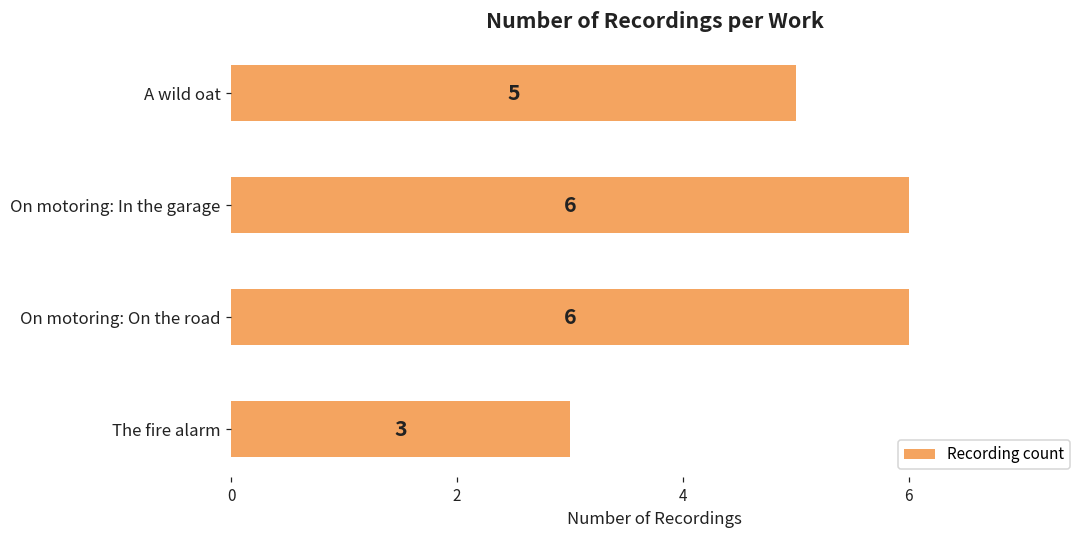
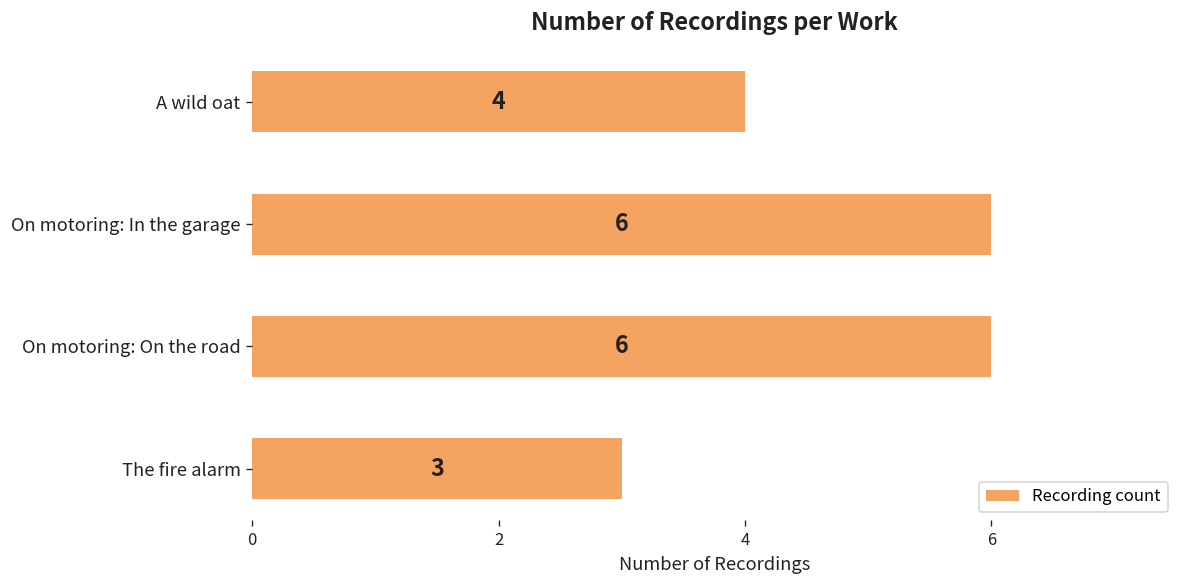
  {
-   "A wild oat": 5,
+   "A wild oat": 4,
    "On motoring: In the garage": 6,
    "On motoring: On the road": 6,
    "The fire alarm": 3
  }
